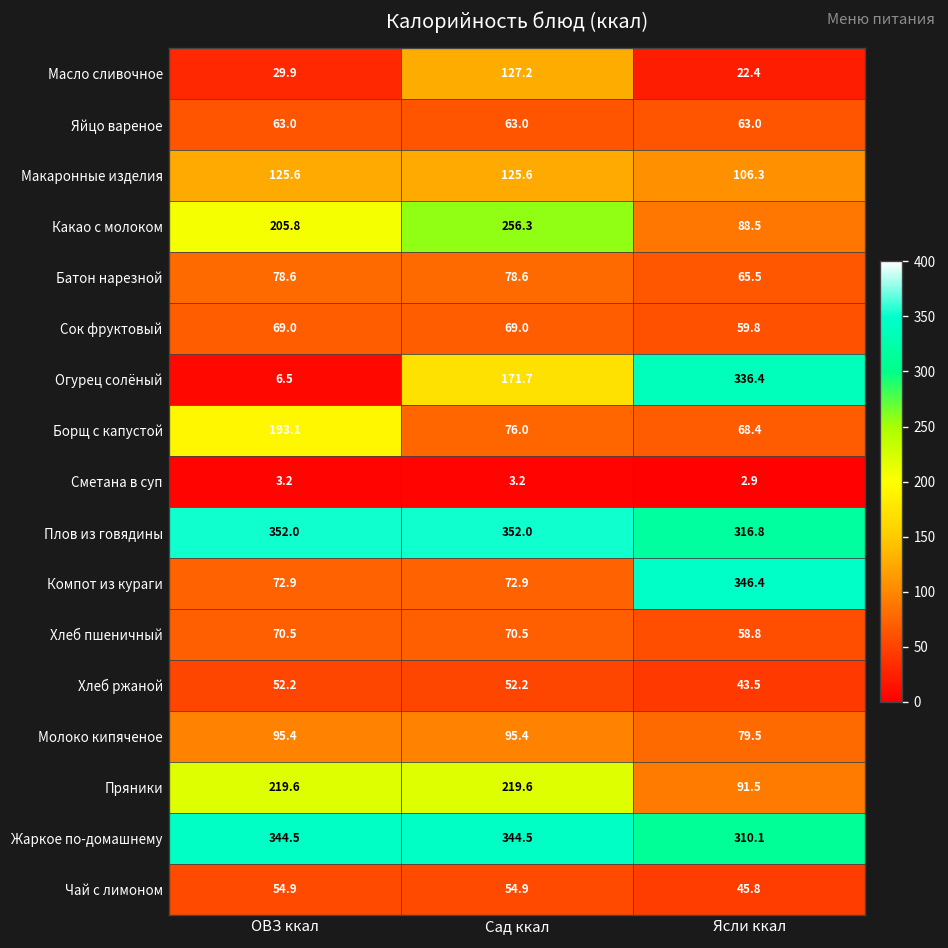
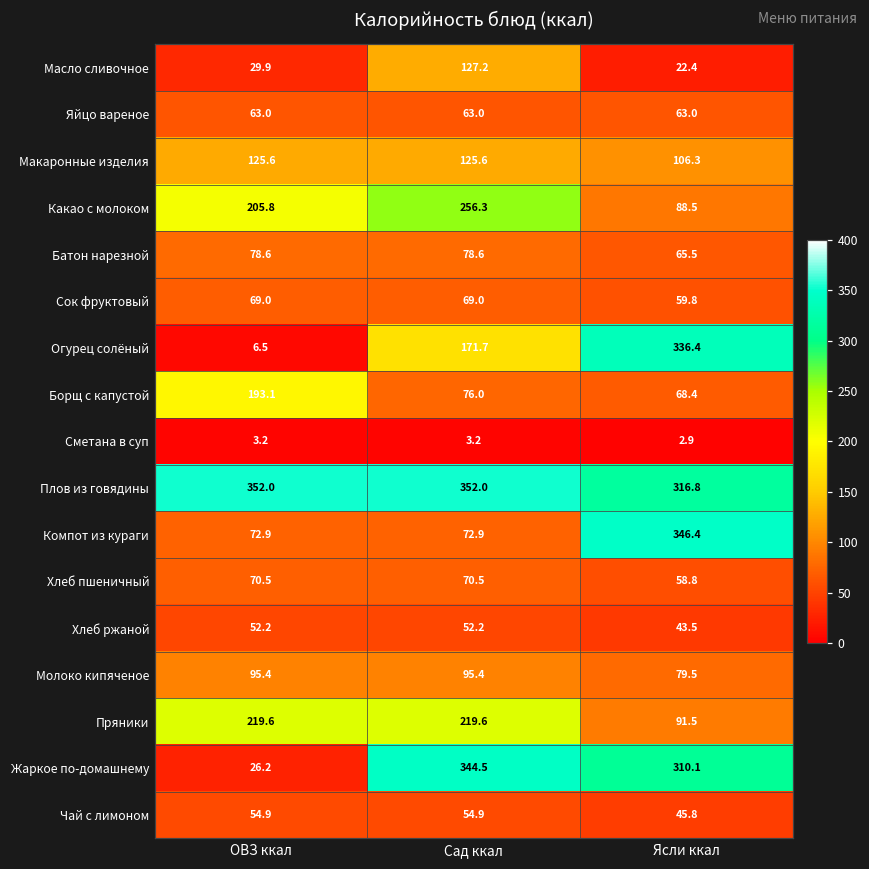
  {
    "Масло сливочное": {
      "ОВЗ ккал": 29.9,
      "Сад ккал": 127.2,
      "Ясли ккал": 22.4
    },
    "Яйцо вареное": {
      "ОВЗ ккал": 63.0,
      "Сад ккал": 63.0,
      "Ясли ккал": 63.0
    },
    "Макаронные изделия": {
      "ОВЗ ккал": 125.6,
      "Сад ккал": 125.6,
      "Ясли ккал": 106.3
    },
    "Какао с молоком": {
      "ОВЗ ккал": 205.8,
      "Сад ккал": 256.3,
      "Ясли ккал": 88.5
    },
    "Батон нарезной": {
      "ОВЗ ккал": 78.6,
      "Сад ккал": 78.6,
      "Ясли ккал": 65.5
    },
    "Сок фруктовый": {
      "ОВЗ ккал": 69.0,
      "Сад ккал": 69.0,
      "Ясли ккал": 59.8
    },
    "Огурец солёный": {
      "ОВЗ ккал": 6.5,
      "Сад ккал": 171.7,
      "Ясли ккал": 336.4
    },
    "Борщ с капустой": {
      "ОВЗ ккал": 193.1,
      "Сад ккал": 76.0,
      "Ясли ккал": 68.4
    },
    "Сметана в суп": {
      "ОВЗ ккал": 3.2,
      "Сад ккал": 3.2,
      "Ясли ккал": 2.9
    },
    "Плов из говядины": {
      "ОВЗ ккал": 352.0,
      "Сад ккал": 352.0,
      "Ясли ккал": 316.8
    },
    "Компот из кураги": {
      "ОВЗ ккал": 72.9,
      "Сад ккал": 72.9,
      "Ясли ккал": 346.4
    },
    "Хлеб пшеничный": {
      "ОВЗ ккал": 70.5,
      "Сад ккал": 70.5,
      "Ясли ккал": 58.8
    },
    "Хлеб ржаной": {
      "ОВЗ ккал": 52.2,
      "Сад ккал": 52.2,
      "Ясли ккал": 43.5
    },
    "Молоко кипяченое": {
      "ОВЗ ккал": 95.4,
      "Сад ккал": 95.4,
      "Ясли ккал": 79.5
    },
    "Пряники": {
      "ОВЗ ккал": 219.6,
      "Сад ккал": 219.6,
      "Ясли ккал": 91.5
    },
    "Жаркое по-домашнему": {
-     "ОВЗ ккал": 344.5,
+     "ОВЗ ккал": 26.2,
      "Сад ккал": 344.5,
      "Ясли ккал": 310.1
    },
    "Чай с лимоном": {
      "ОВЗ ккал": 54.9,
      "Сад ккал": 54.9,
      "Ясли ккал": 45.8
    }
  }
